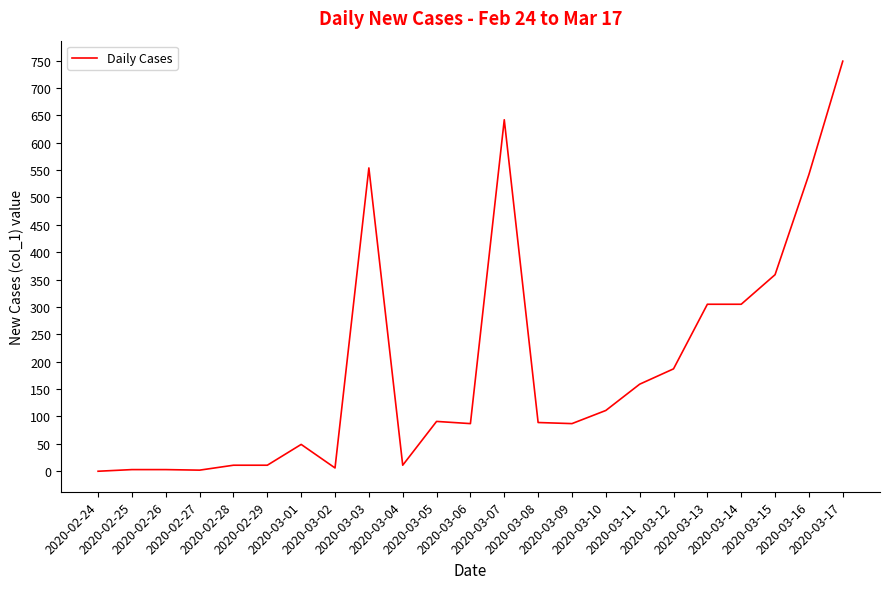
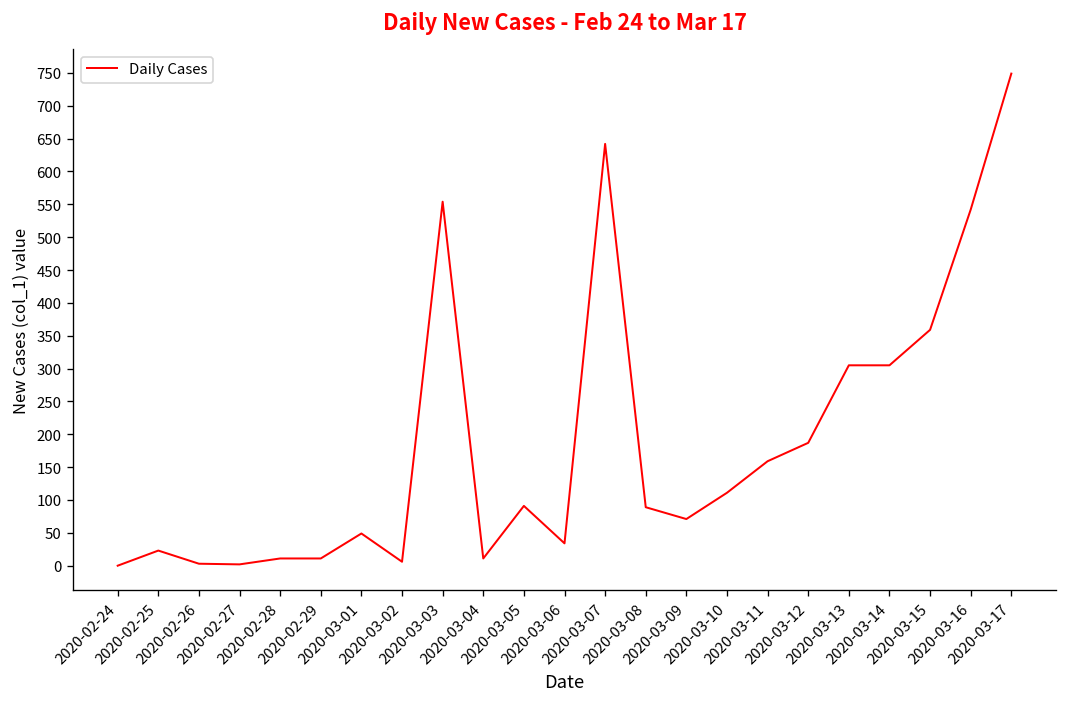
  {
    "2020-02-24": 0,
-   "2020-02-25": 0,
+   "2020-02-25": 20,
    "2020-02-26": 0,
    "2020-02-27": 0,
    "2020-02-28": 10,
    "2020-02-29": 10,
    "2020-03-01": 50,
    "2020-03-02": 10,
    "2020-03-03": 550,
    "2020-03-04": 10,
    "2020-03-05": 90,
-   "2020-03-06": 90,
+   "2020-03-06": 30,
    "2020-03-07": 640,
    "2020-03-08": 90,
-   "2020-03-09": 90,
+   "2020-03-09": 70,
    "2020-03-10": 110,
    "2020-03-11": 160,
    "2020-03-12": 190,
    "2020-03-13": 310,
    "2020-03-14": 310,
    "2020-03-15": 360,
    "2020-03-16": 540,
    "2020-03-17": 750
  }
